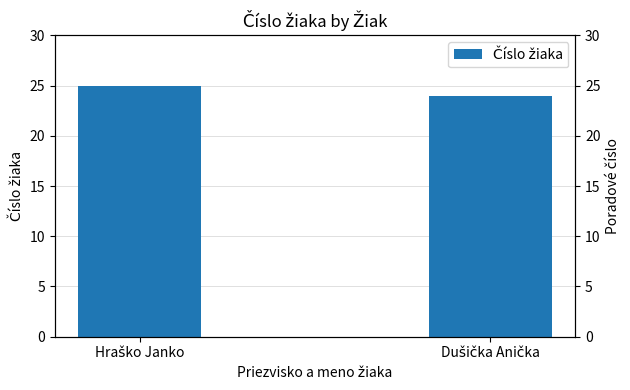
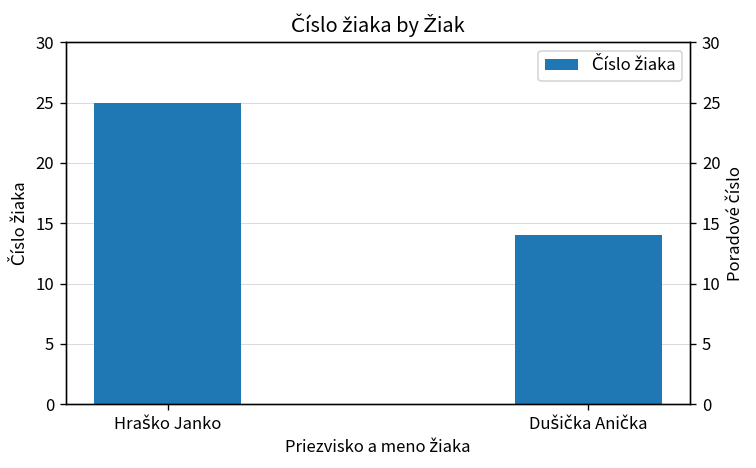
  {
    "Hraško Janko": 25,
-   "Dušička Anička": 24
+   "Dušička Anička": 14
  }
